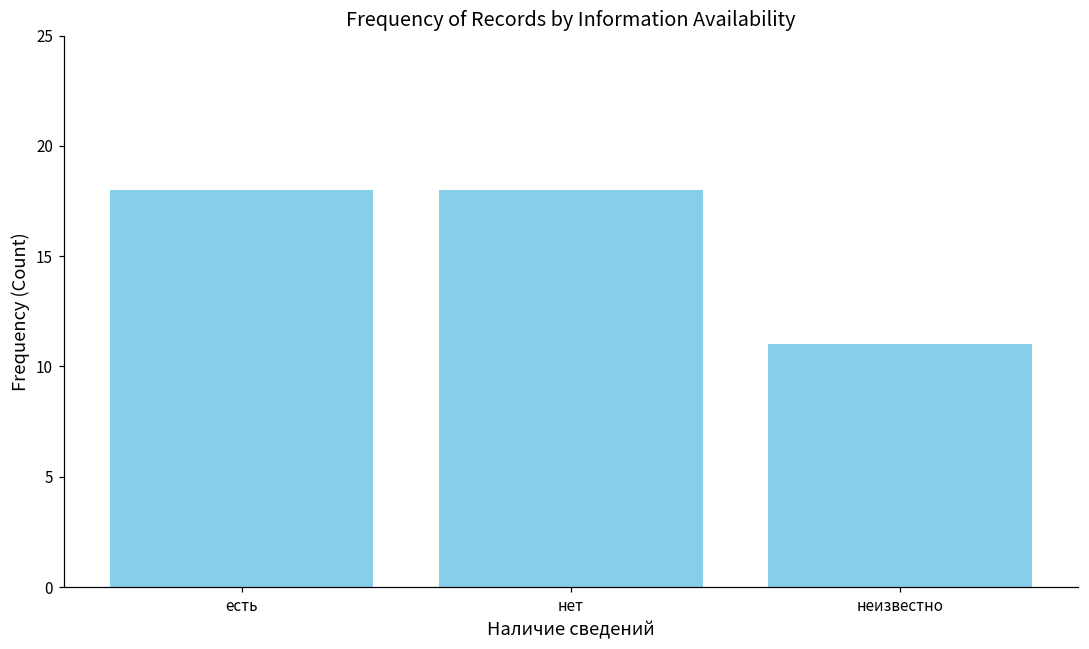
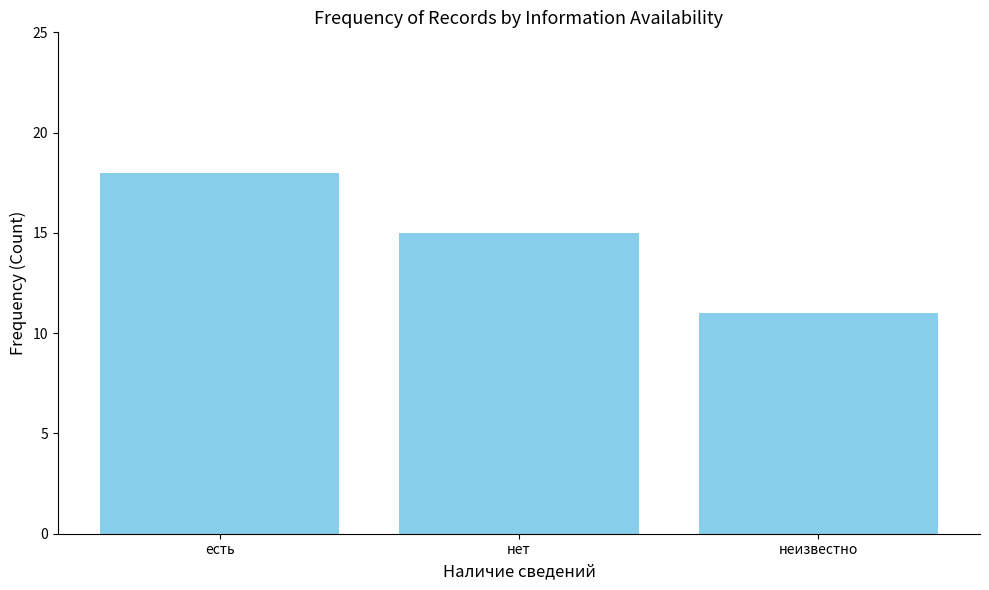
  {
    "есть": 18,
-   "нет": 18,
+   "нет": 15,
    "неизвестно": 11
  }
